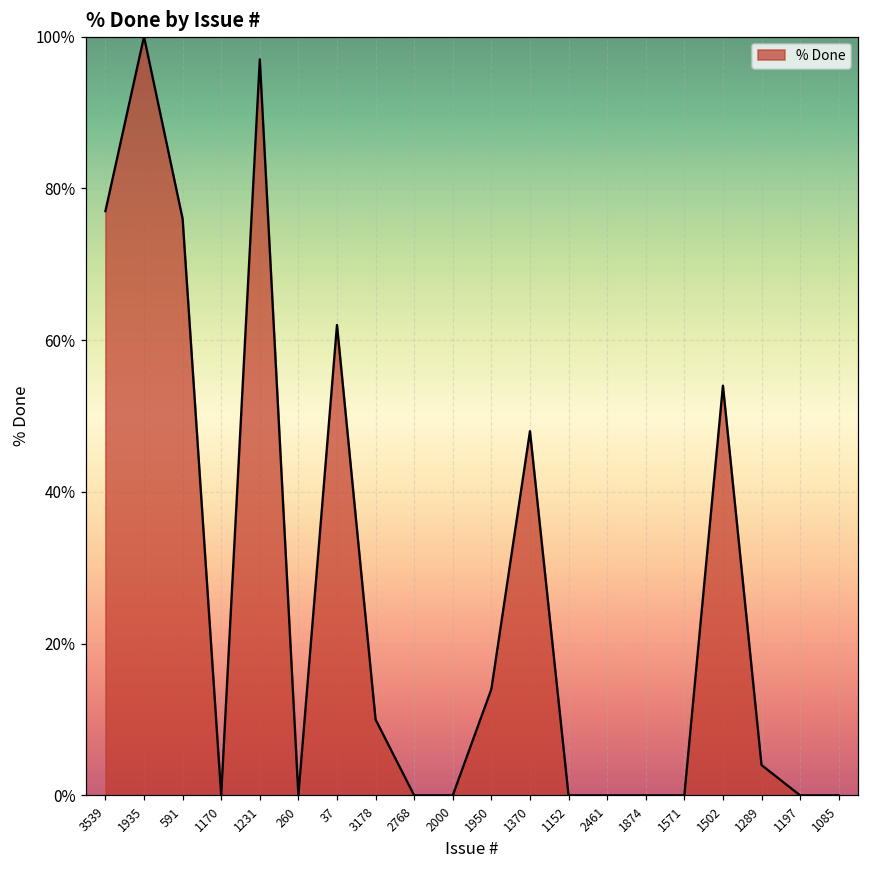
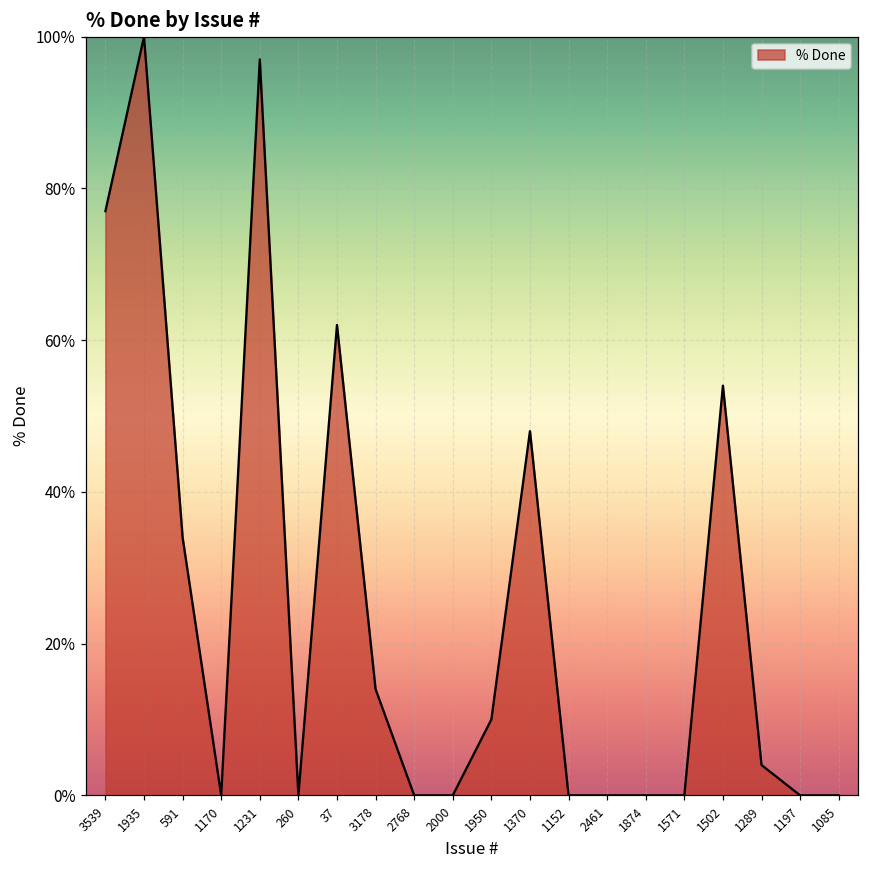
  {
    "3539": "77%",
    "1935": "100%",
-   "591": "76%",
+   "591": "34%",
    "1170": "0%",
    "1231": "97%",
    "260": "0%",
    "37": "62%",
-   "3178": "10%",
+   "3178": "14%",
    "2768": "0%",
    "2000": "0%",
-   "1950": "14%",
+   "1950": "10%",
    "1370": "48%",
    "1152": "0%",
    "2461": "0%",
    "1874": "0%",
    "1571": "0%",
    "1502": "54%",
    "1289": "4%",
    "1197": "0%",
    "1085": "0%"
  }
